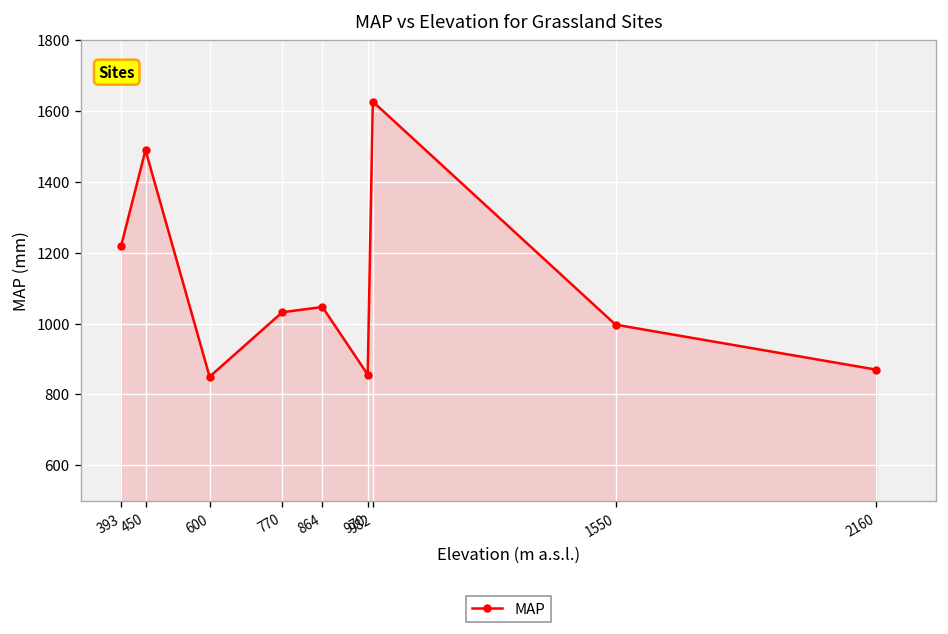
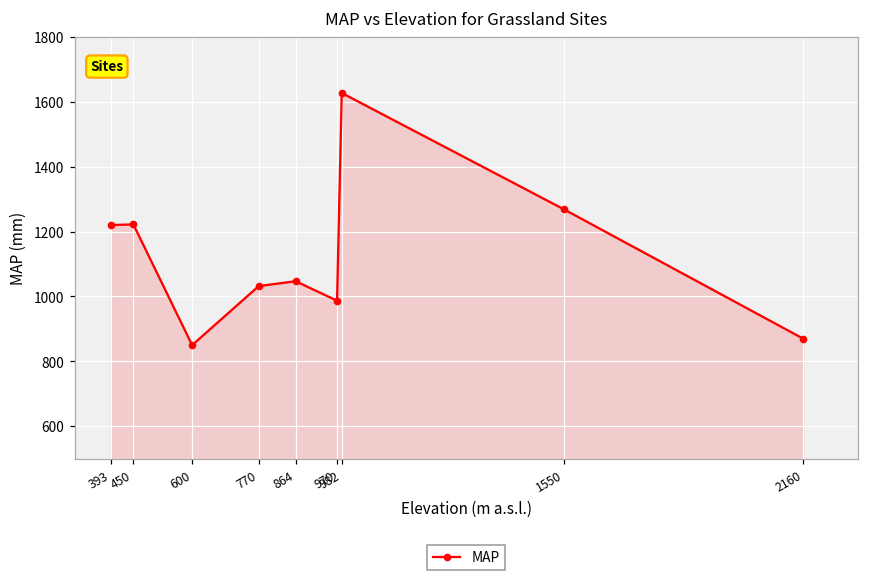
  {
    "393": 1220,
-   "450": 1490,
+   "450": 1220,
    "600": 850,
    "770": 1030,
    "864": 1050,
-   "970": 860,
+   "970": 990,
    "982": 1630,
-   "1550": 1000,
+   "1550": 1270,
    "2160": 870
  }
